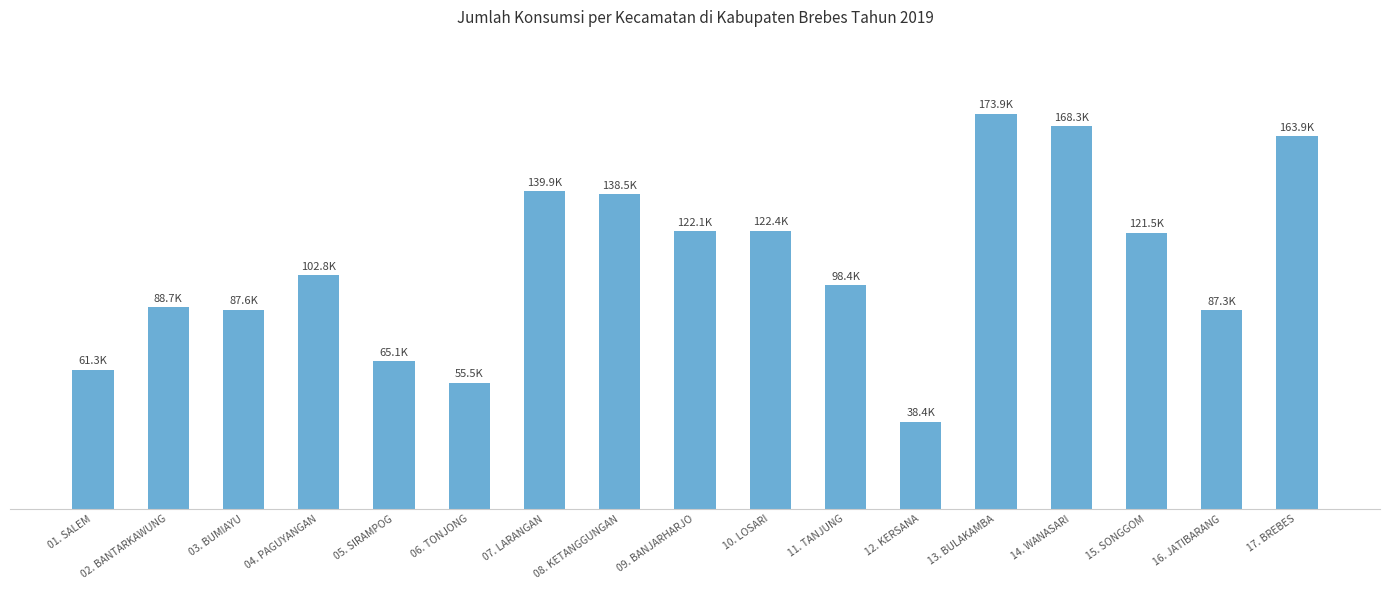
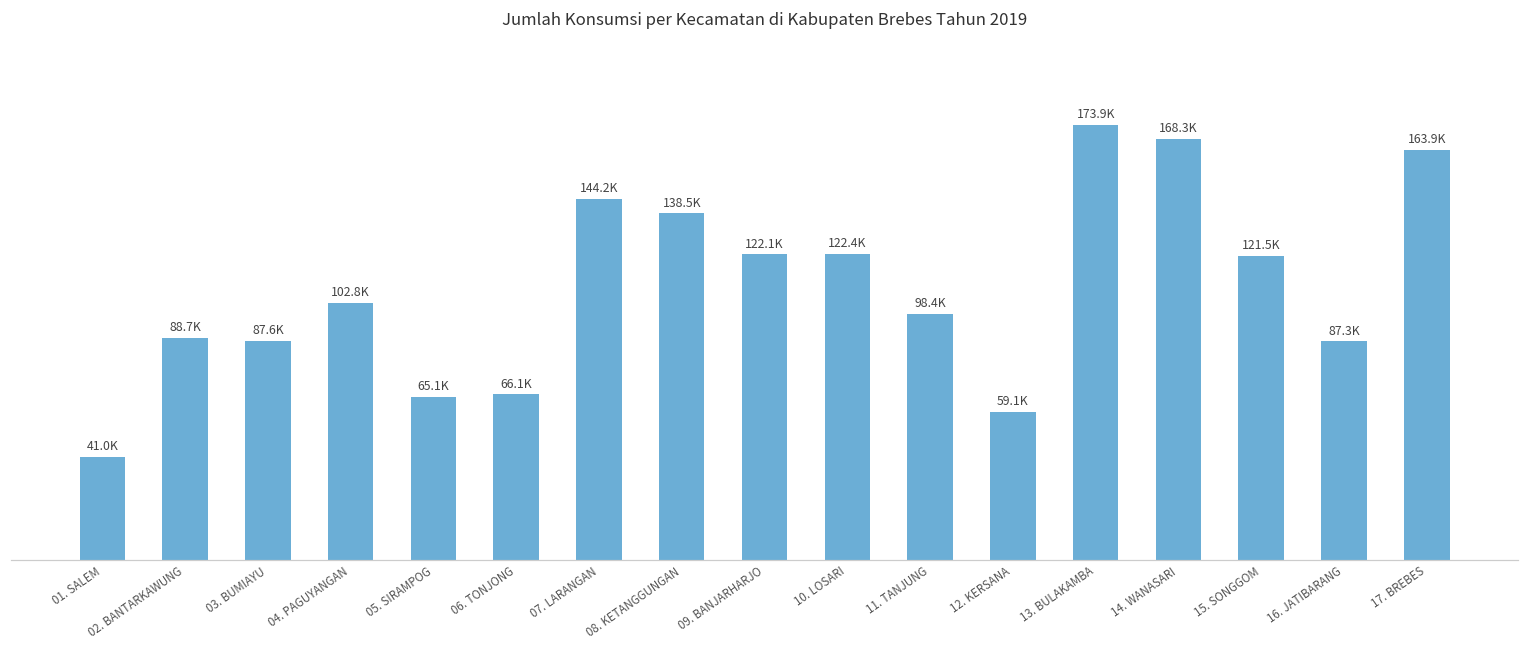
  {
-   "01. SALEM": "61.3K",
+   "01. SALEM": "41.0K",
    "02. BANTARKAWUNG": "88.7K",
    "03. BUMIAYU": "87.6K",
    "04. PAGUYANGAN": "102.8K",
    "05. SIRAMPOG": "65.1K",
-   "06. TONJONG": "55.5K",
-   "07. LARANGAN": "139.9K",
+   "06. TONJONG": "66.1K",
+   "07. LARANGAN": "144.2K",
    "08. KETANGGUNGAN": "138.5K",
    "09. BANJARHARJO": "122.1K",
    "10. LOSARI": "122.4K",
    "11. TANJUNG": "98.4K",
-   "12. KERSANA": "38.4K",
+   "12. KERSANA": "59.1K",
    "13. BULAKAMBA": "173.9K",
    "14. WANASARI": "168.3K",
    "15. SONGGOM": "121.5K",
    "16. JATIBARANG": "87.3K",
    "17. BREBES": "163.9K"
  }
